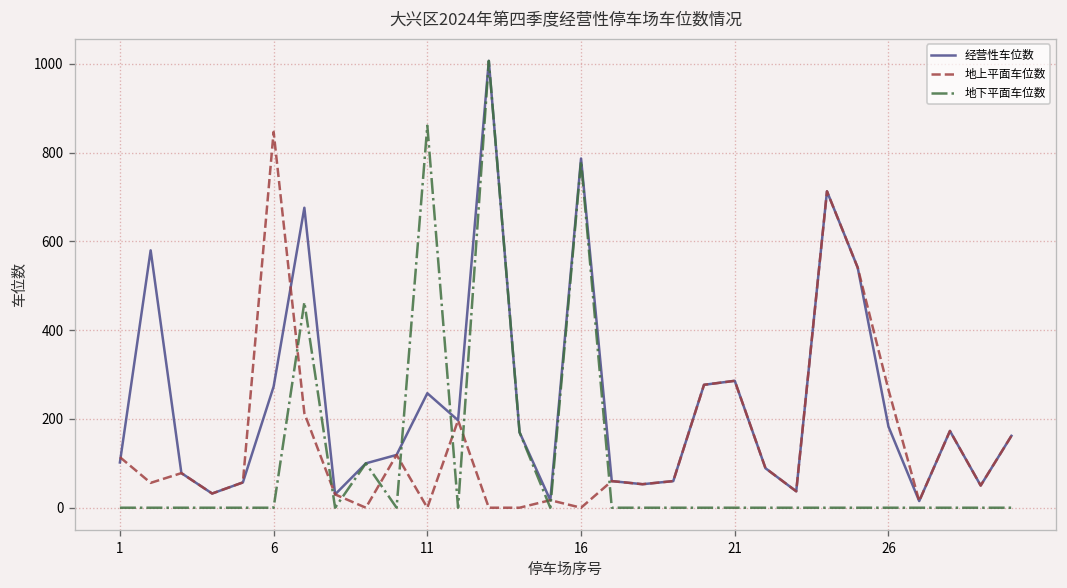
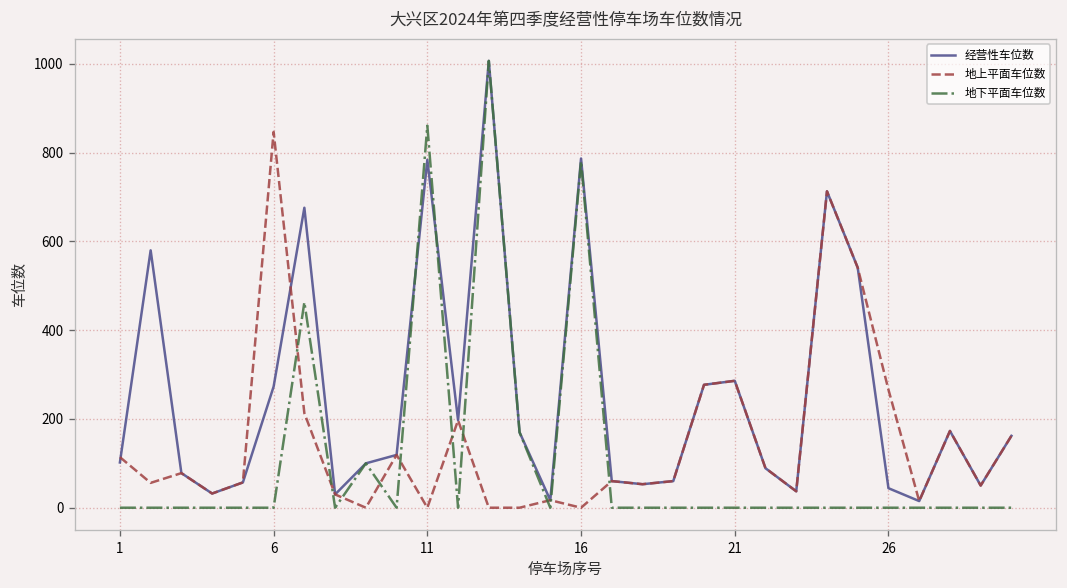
  {
    "经营性车位数": {
      "1": 100,
      "6": 270,
-     "11": 260,
-     "26": 180
+     "11": 780,
+     "26": 40
    },
    "地上平面车位数": {
      "1": 110,
      "6": 850,
      "11": 0,
      "16": 0,
      "26": 270
    },
    "地下平面车位数": {
      "1": 0,
      "6": 0,
      "11": 860,
      "21": 0,
      "26": 0
    }
  }
